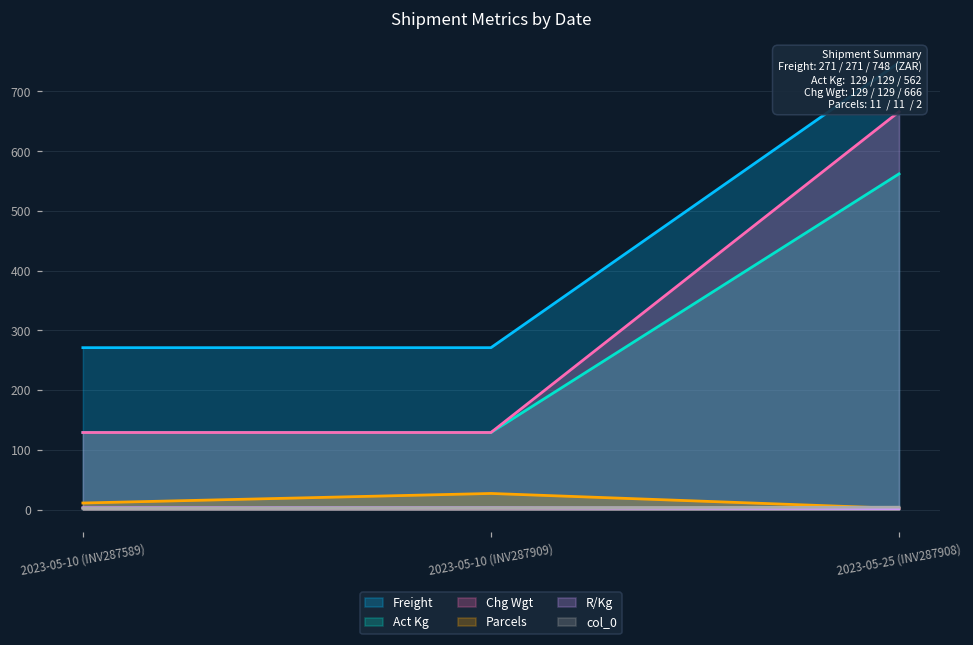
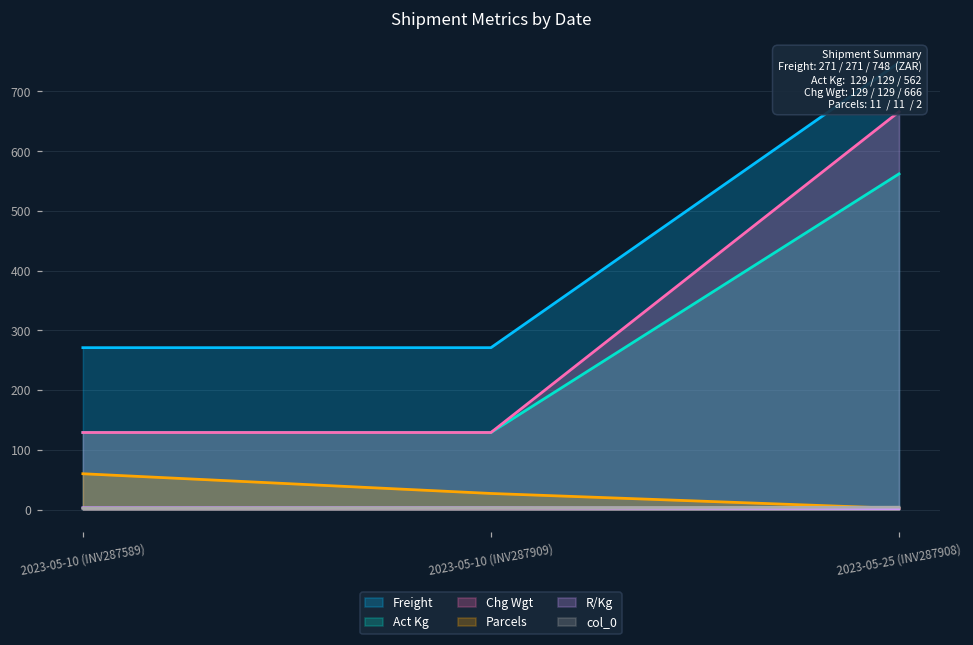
  {
    "Parcels": {
-     "2023-05-10 (INV287589)": 10,
+     "2023-05-10 (INV287589)": 60,
      "2023-05-10 (INV287909)": 30
    }
  }
